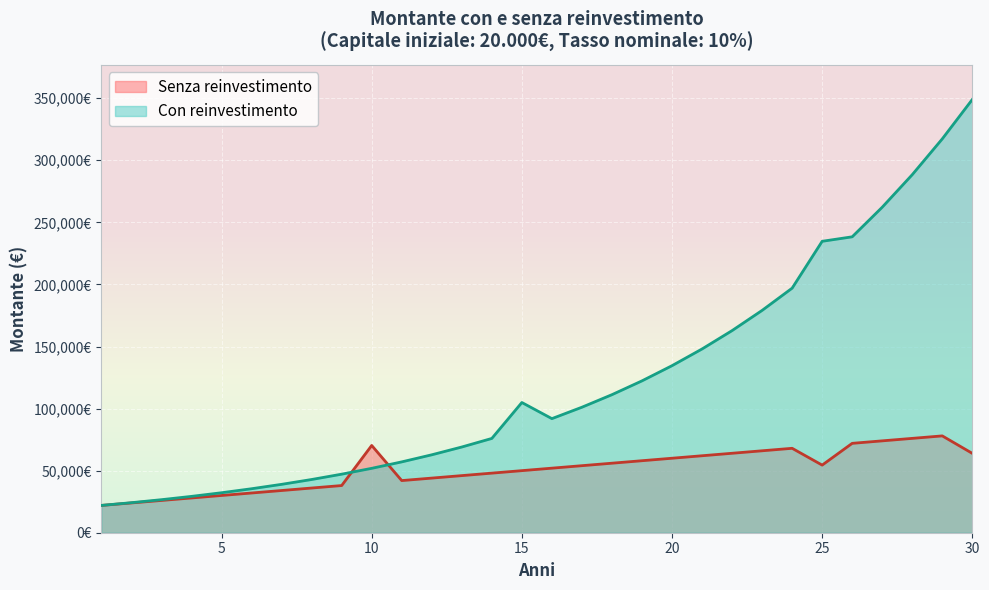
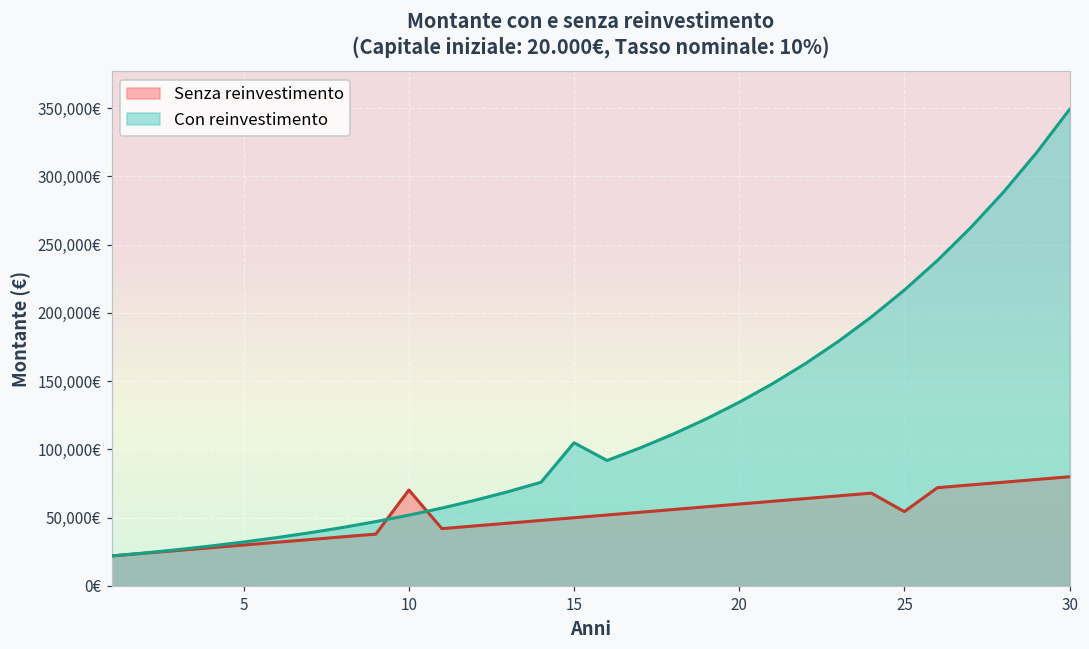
  {
    "Senza reinvestimento": {
      "5": "30,000€",
      "10": "70,000€",
      "15": "50,000€",
      "20": "60,000€",
      "25": "54,000€",
-     "30": "64,000€"
+     "30": "80,000€"
    },
    "Con reinvestimento": {
      "5": "32,000€",
      "10": "52,000€",
      "15": "105,000€",
      "20": "135,000€",
-     "25": "235,000€",
+     "25": "217,000€",
      "30": "349,000€"
    }
  }
